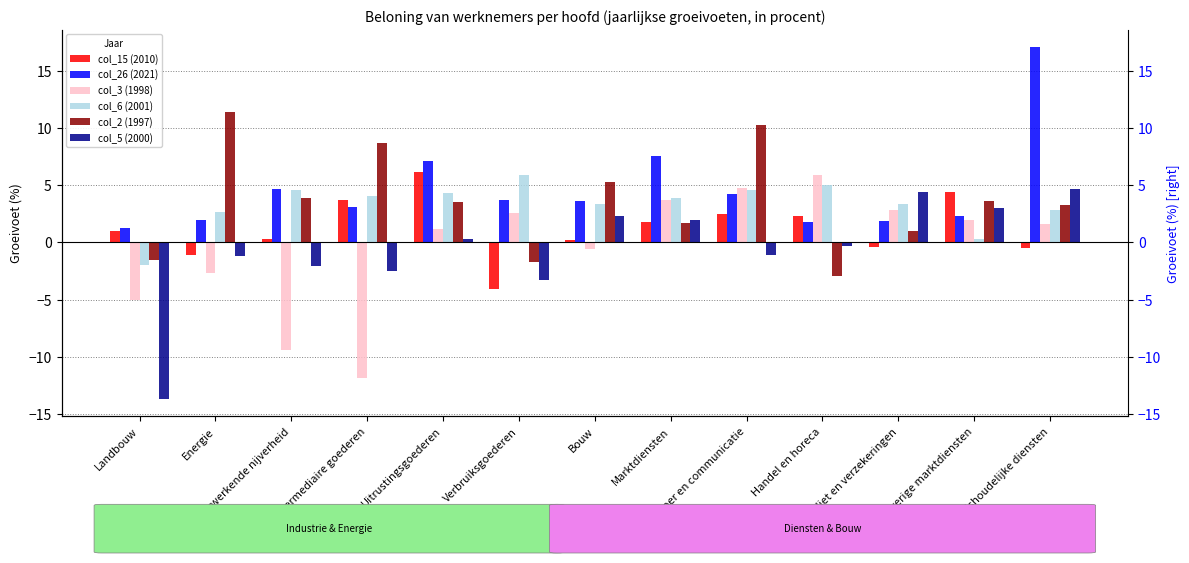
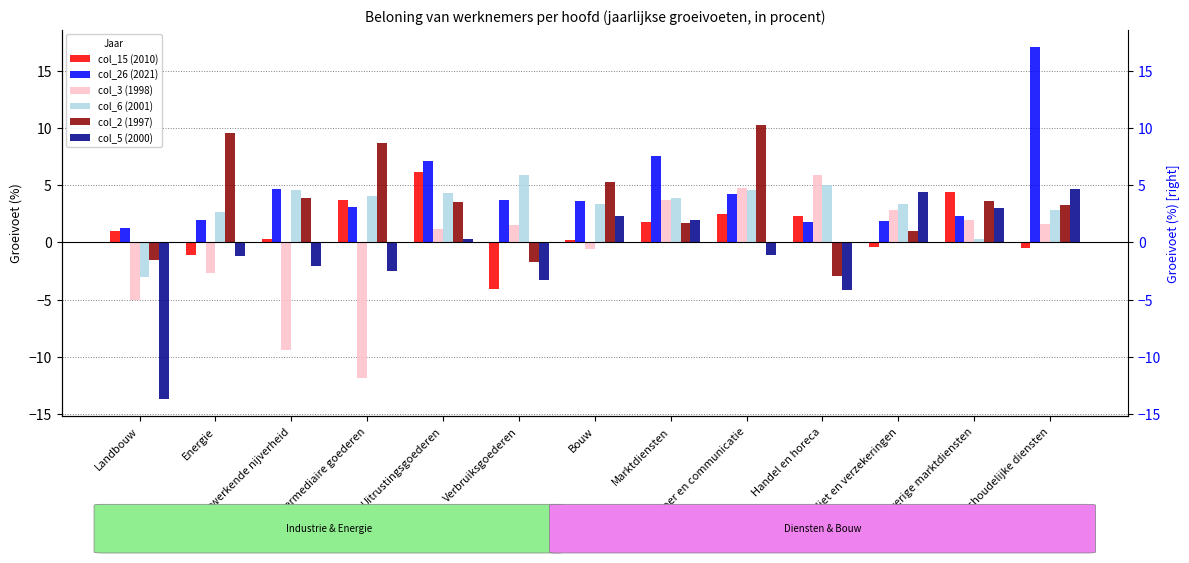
  {
    "col_15 (2010)": {
      "Landbouw": 1.0,
      "Energie": -1.1,
      "Verwerkende nijverheid": 0.3,
      "Intermediaire goederen": 3.7,
      "Uitrustingsgoederen": 6.2,
      "Verbruiksgoederen": -4.1,
      "Marktdiensten": 1.8,
      "Vervoer en communicatie": 2.5,
      "Handel en horeca": 2.3,
      "Krediet en verzekeringen": -0.4,
      "Overige marktdiensten": 4.4,
      "Huishoudelijke diensten": -0.5
    },
    "col_26 (2021)": {
      "Landbouw": 1.3,
      "Energie": 2.0,
      "Verwerkende nijverheid": 4.7,
      "Intermediaire goederen": 3.1,
      "Uitrustingsgoederen": 7.1,
      "Verbruiksgoederen": 3.7,
      "Bouw": 3.6,
      "Marktdiensten": 7.6,
      "Vervoer en communicatie": 4.2,
      "Handel en horeca": 1.8,
      "Krediet en verzekeringen": 1.9,
      "Overige marktdiensten": 2.3,
      "Huishoudelijke diensten": 17.1
    },
    "col_3 (1998)": {
      "Landbouw": -5.0,
      "Energie": -2.7,
      "Verwerkende nijverheid": -9.4,
      "Intermediaire goederen": -11.9,
      "Uitrustingsgoederen": 1.2,
-     "Verbruiksgoederen": 2.6,
+     "Verbruiksgoederen": 1.5,
      "Bouw": -0.6,
      "Marktdiensten": 3.7,
      "Vervoer en communicatie": 4.8,
      "Handel en horeca": 5.9,
      "Krediet en verzekeringen": 2.8,
      "Overige marktdiensten": 2.0,
      "Huishoudelijke diensten": 1.6
    },
    "col_6 (2001)": {
-     "Landbouw": -2,
+     "Landbouw": -3,
      "Energie": 2.7,
      "Verwerkende nijverheid": 4.6,
      "Intermediaire goederen": 4,
      "Uitrustingsgoederen": 4.3,
      "Verbruiksgoederen": 6,
      "Bouw": 3.4,
      "Marktdiensten": 4,
      "Vervoer en communicatie": 4.6,
      "Handel en horeca": 5,
      "Krediet en verzekeringen": 3.4,
      "Overige marktdiensten": 0.3,
      "Huishoudelijke diensten": 3
    },
    "col_2 (1997)": {
      "Landbouw": -1.5,
-     "Energie": 11.4,
+     "Energie": 9.6,
      "Verwerkende nijverheid": 3.9,
      "Intermediaire goederen": 8.7,
      "Uitrustingsgoederen": 3.5,
      "Verbruiksgoederen": -1.7,
      "Bouw": 5.3,
      "Marktdiensten": 1.7,
      "Vervoer en communicatie": 10.3,
      "Handel en horeca": -2.9,
      "Krediet en verzekeringen": 1.0,
      "Overige marktdiensten": 3.6,
      "Huishoudelijke diensten": 3.3
    },
    "col_5 (2000)": {
      "Landbouw": -13.7,
      "Energie": -1.2,
      "Verwerkende nijverheid": -2.1,
      "Intermediaire goederen": -2.5,
      "Uitrustingsgoederen": 0.3,
      "Verbruiksgoederen": -3.3,
      "Bouw": 2.3,
      "Marktdiensten": 2.0,
      "Vervoer en communicatie": -1.1,
-     "Handel en horeca": -0.3,
+     "Handel en horeca": -4.2,
      "Krediet en verzekeringen": 4.4,
      "Overige marktdiensten": 3.0,
      "Huishoudelijke diensten": 4.7
    }
  }
